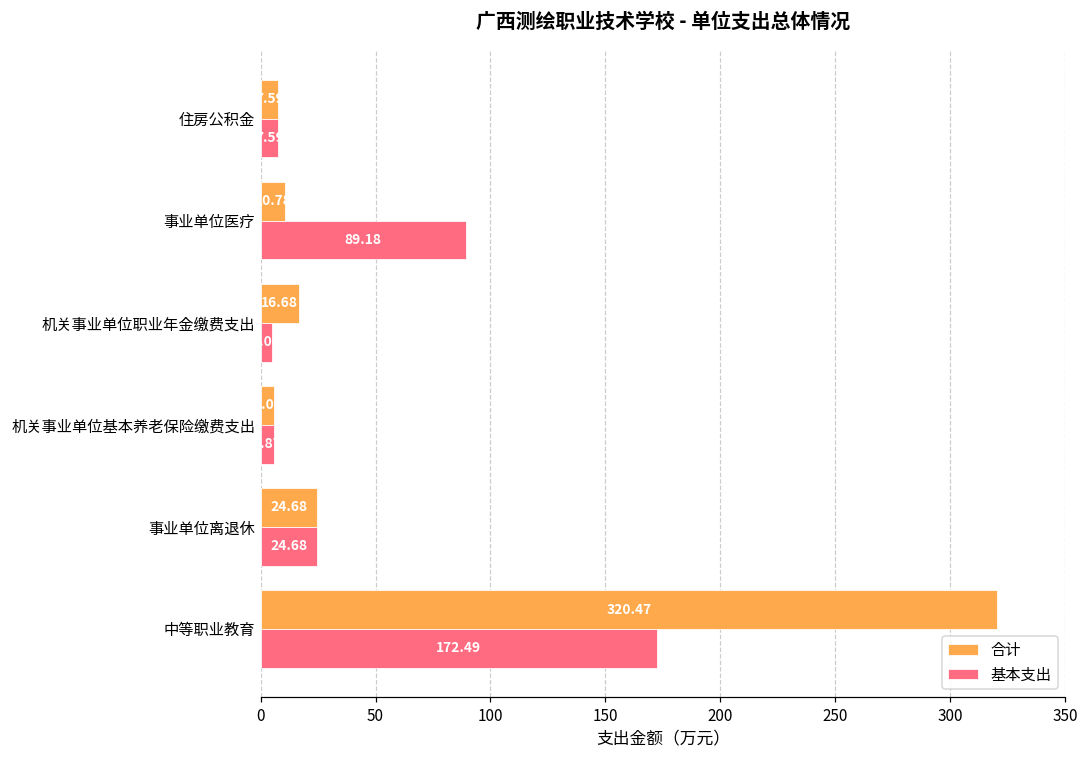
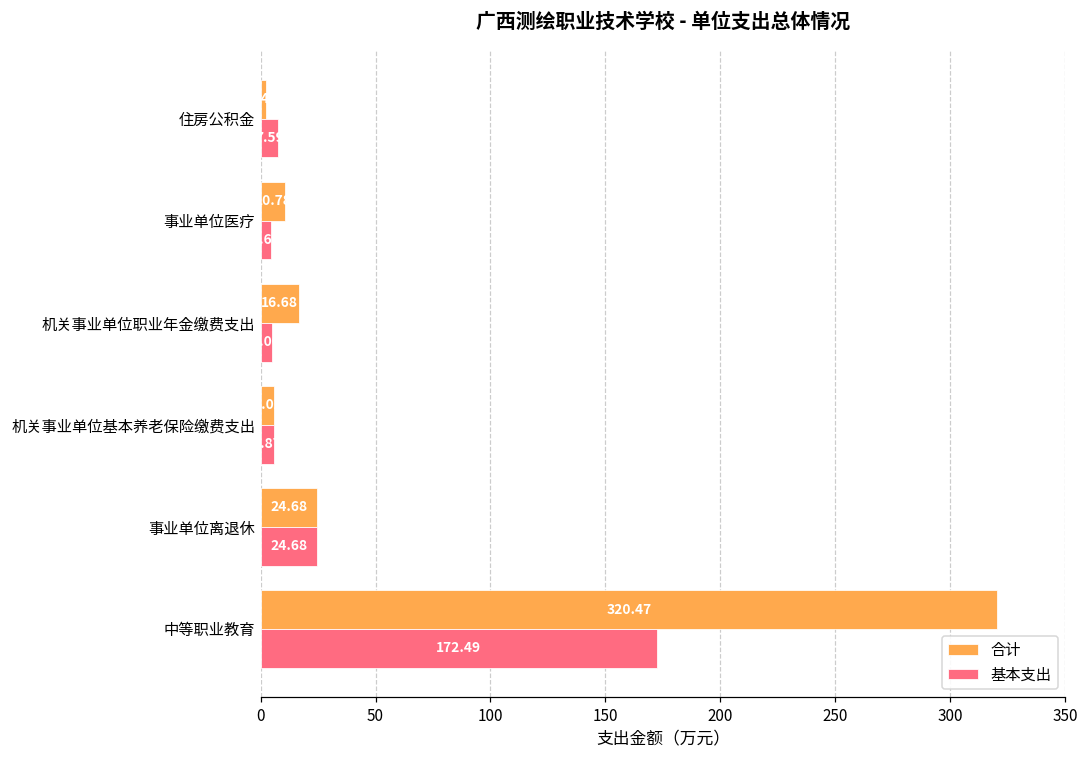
  {
    "合计": {
-     "住房公积金": 8,
+     "住房公积金": 2,
      "机关事业单位基本养老保险缴费支出": 6
    },
    "基本支出": {
-     "事业单位医疗": 89,
+     "事业单位医疗": 5,
      "机关事业单位职业年金缴费支出": 5,
      "机关事业单位基本养老保险缴费支出": 6
    }
  }
